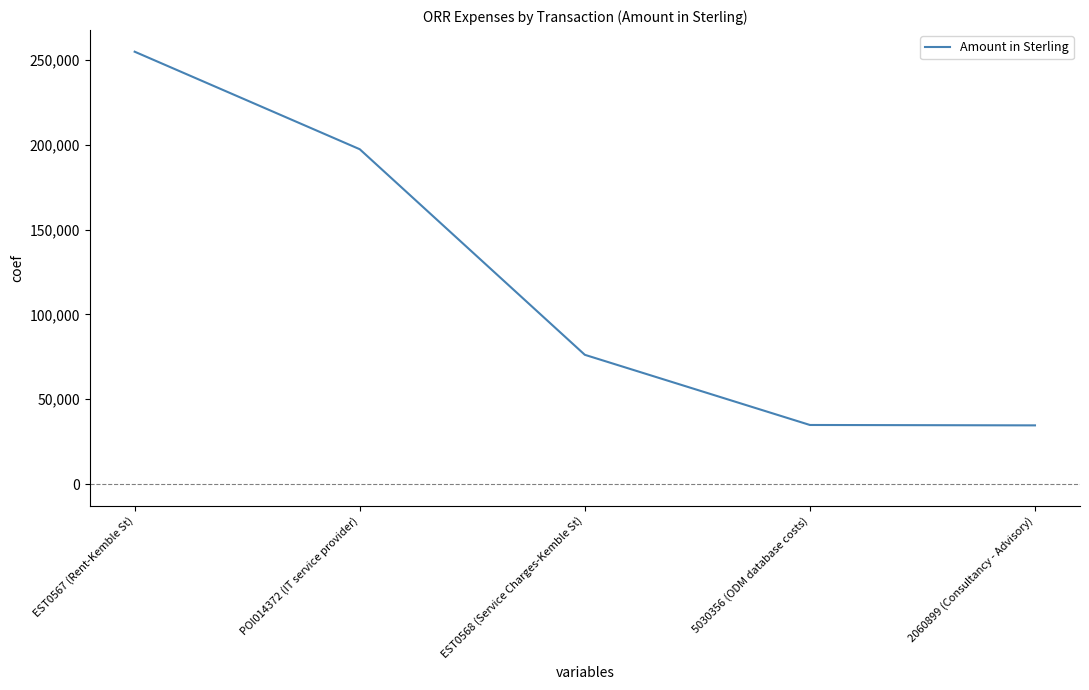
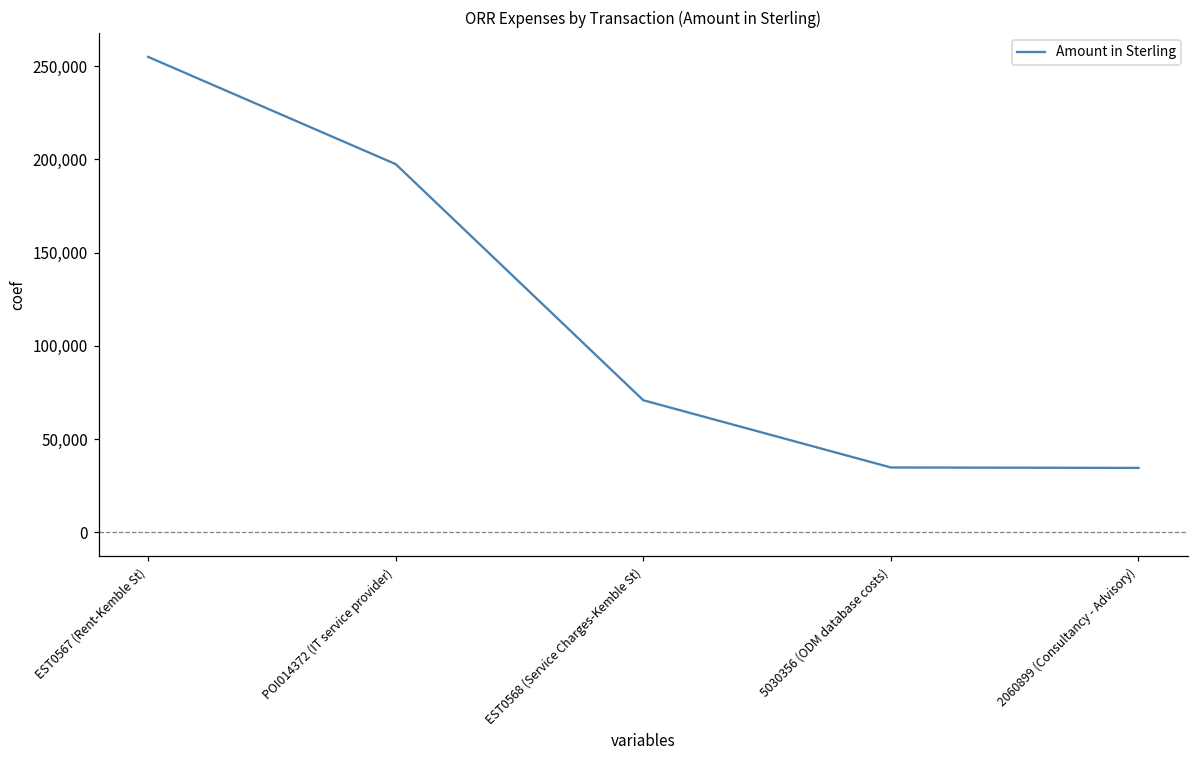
  {
    "EST0567 (Rent-Kemble St)": "255,000",
    "POI014372 (IT service provider)": "197,000",
-   "EST0568 (Service Charges-Kemble St)": "76,000",
+   "EST0568 (Service Charges-Kemble St)": "71,000",
    "5030356 (ODM database costs)": "35,000",
    "2060899 (Consultancy - Advisory)": "35,000"
  }
